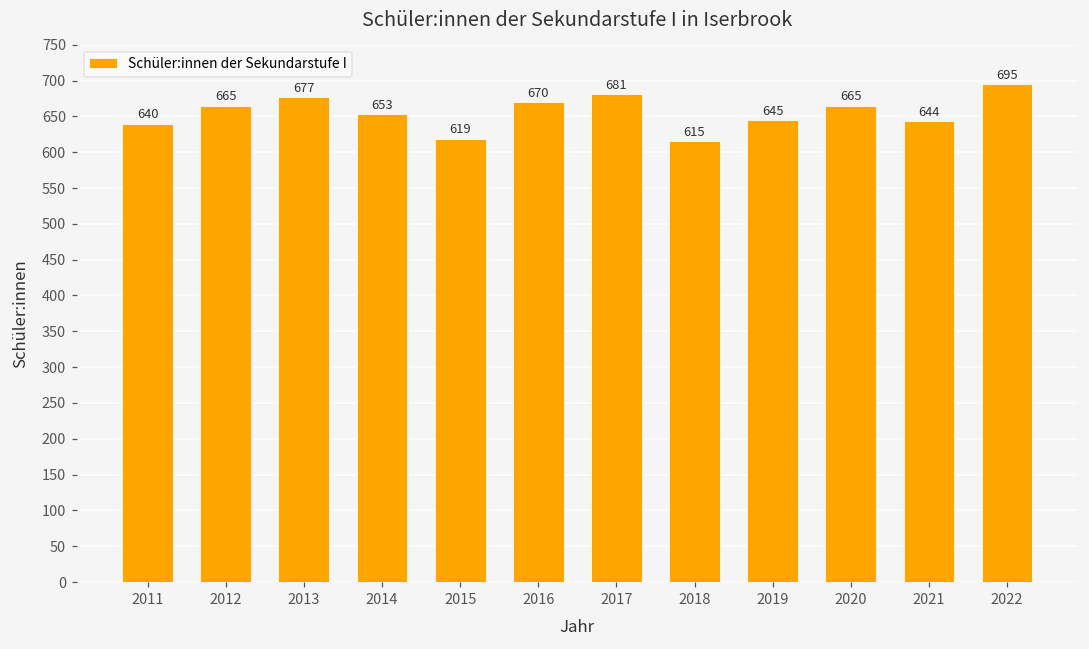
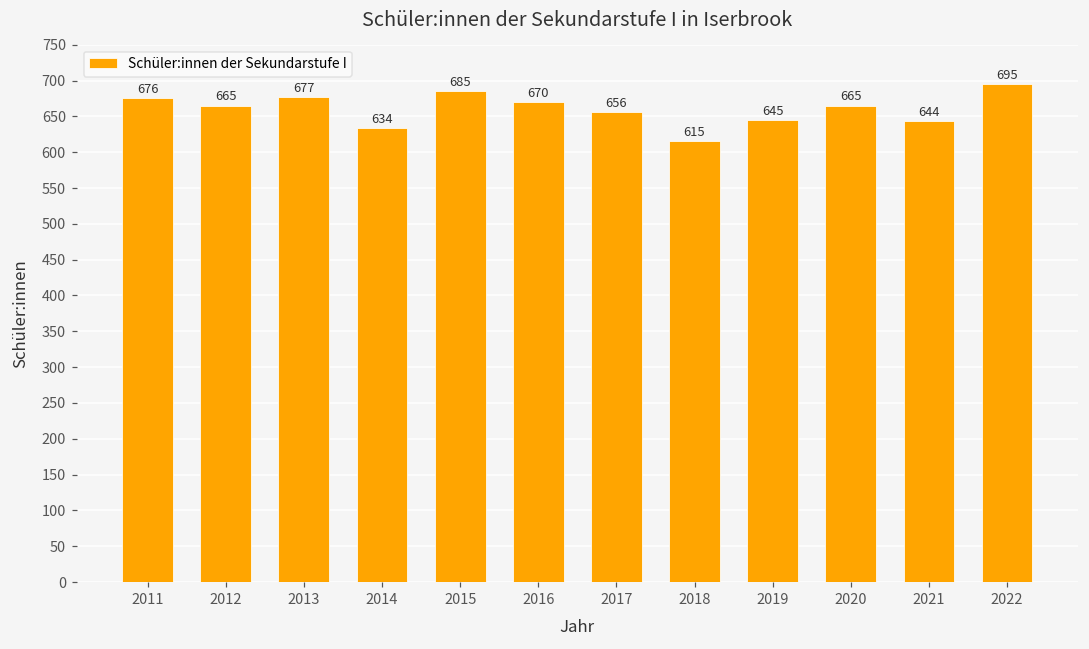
  {
-   "2011": 640,
+   "2011": 676,
    "2012": 665,
    "2013": 677,
-   "2014": 653,
-   "2015": 619,
+   "2014": 634,
+   "2015": 685,
    "2016": 670,
-   "2017": 681,
+   "2017": 656,
    "2018": 615,
    "2019": 645,
    "2020": 665,
    "2021": 644,
    "2022": 695
  }
